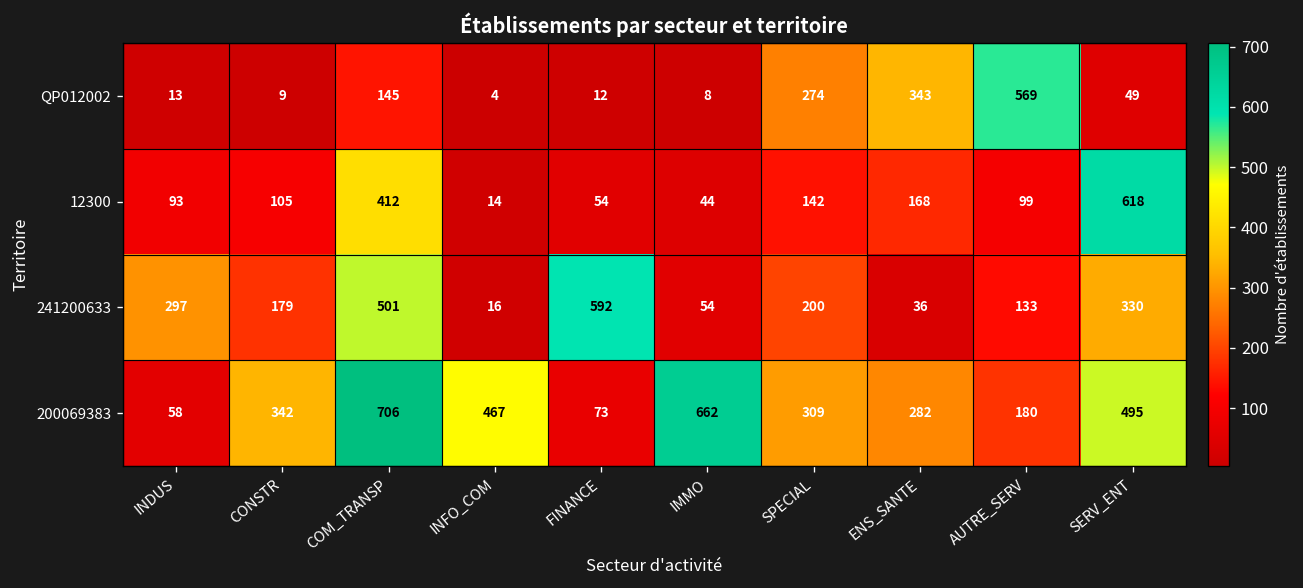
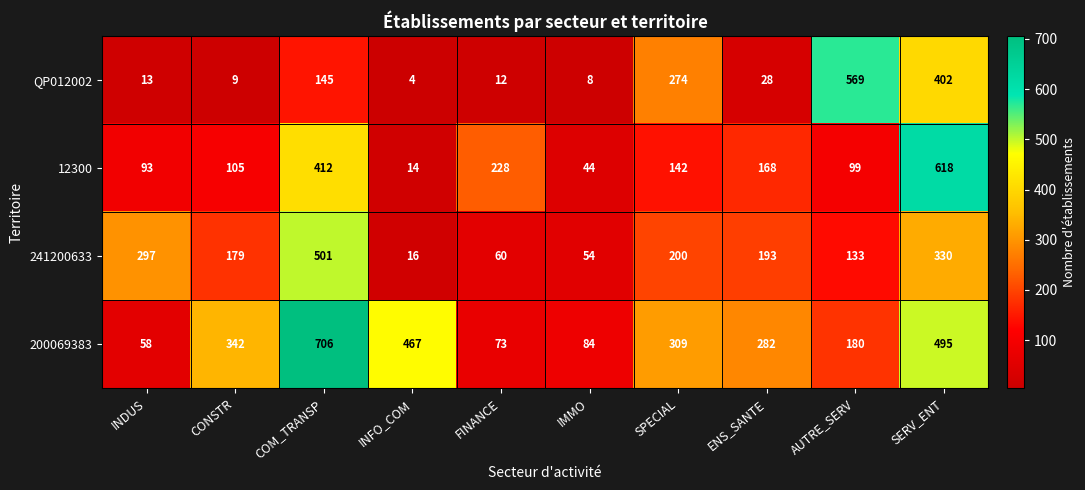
  {
    "QP012002": {
      "INDUS": 13,
      "CONSTR": 9,
      "COM_TRANSP": 145,
      "INFO_COM": 4,
      "FINANCE": 12,
      "IMMO": 8,
      "SPECIAL": 274,
-     "ENS_SANTE": 343,
+     "ENS_SANTE": 28,
      "AUTRE_SERV": 569,
-     "SERV_ENT": 49
+     "SERV_ENT": 402
    },
    "12300": {
      "INDUS": 93,
      "CONSTR": 105,
      "COM_TRANSP": 412,
      "INFO_COM": 14,
-     "FINANCE": 54,
+     "FINANCE": 228,
      "IMMO": 44,
      "SPECIAL": 142,
      "ENS_SANTE": 168,
      "AUTRE_SERV": 99,
      "SERV_ENT": 618
    },
    "241200633": {
      "INDUS": 297,
      "CONSTR": 179,
      "COM_TRANSP": 501,
      "INFO_COM": 16,
-     "FINANCE": 592,
+     "FINANCE": 60,
      "IMMO": 54,
      "SPECIAL": 200,
-     "ENS_SANTE": 36,
+     "ENS_SANTE": 193,
      "AUTRE_SERV": 133,
      "SERV_ENT": 330
    },
    "200069383": {
      "INDUS": 58,
      "CONSTR": 342,
      "COM_TRANSP": 706,
      "INFO_COM": 467,
      "FINANCE": 73,
-     "IMMO": 662,
+     "IMMO": 84,
      "SPECIAL": 309,
      "ENS_SANTE": 282,
      "AUTRE_SERV": 180,
      "SERV_ENT": 495
    }
  }
